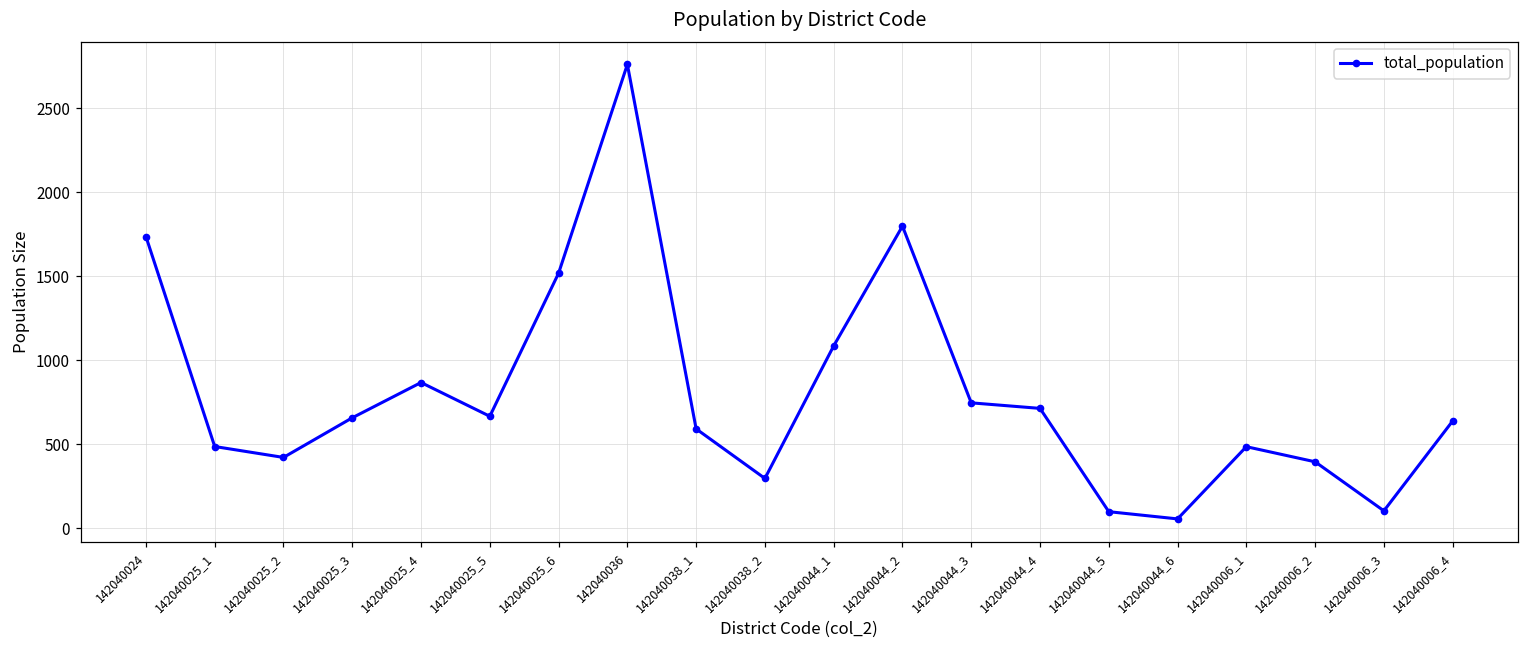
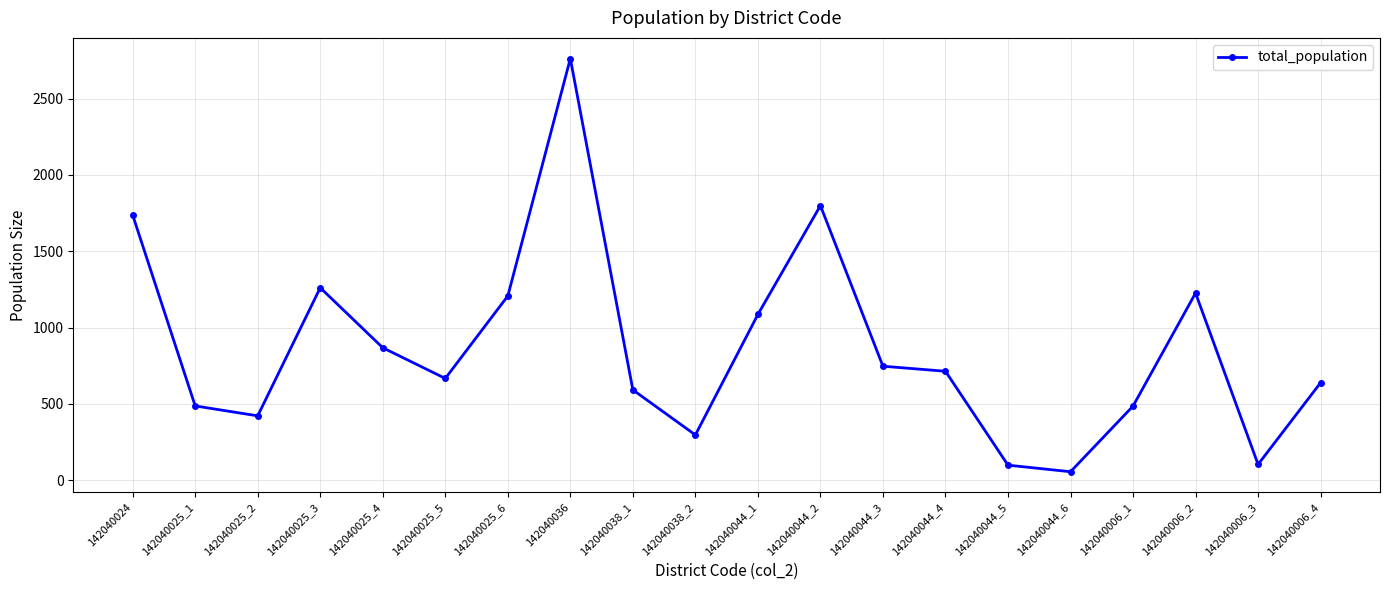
  {
    "142040024": 1740,
    "142040025_1": 490,
    "142040025_2": 420,
-   "142040025_3": 660,
+   "142040025_3": 1260,
    "142040025_4": 870,
    "142040025_5": 670,
-   "142040025_6": 1520,
+   "142040025_6": 1210,
    "142040036": 2760,
    "142040038_1": 590,
    "142040038_2": 300,
    "142040044_1": 1090,
    "142040044_2": 1800,
    "142040044_3": 750,
    "142040044_4": 710,
    "142040044_5": 100,
    "142040044_6": 60,
    "142040006_1": 490,
-   "142040006_2": 400,
+   "142040006_2": 1230,
    "142040006_3": 100,
    "142040006_4": 640
  }
